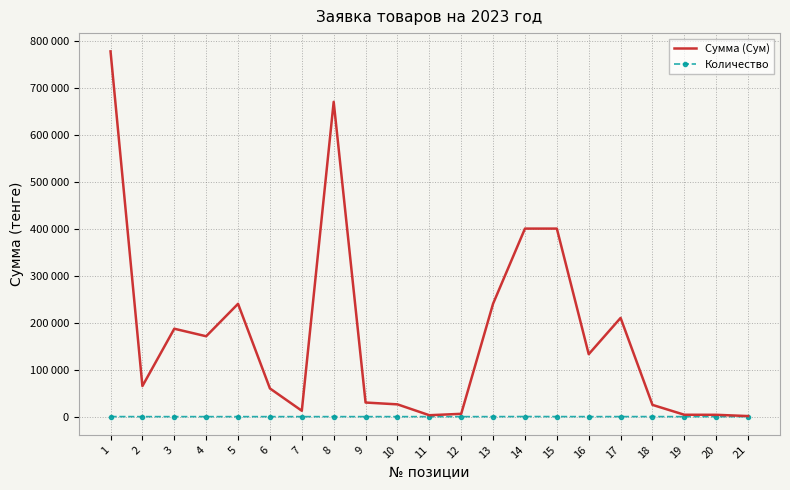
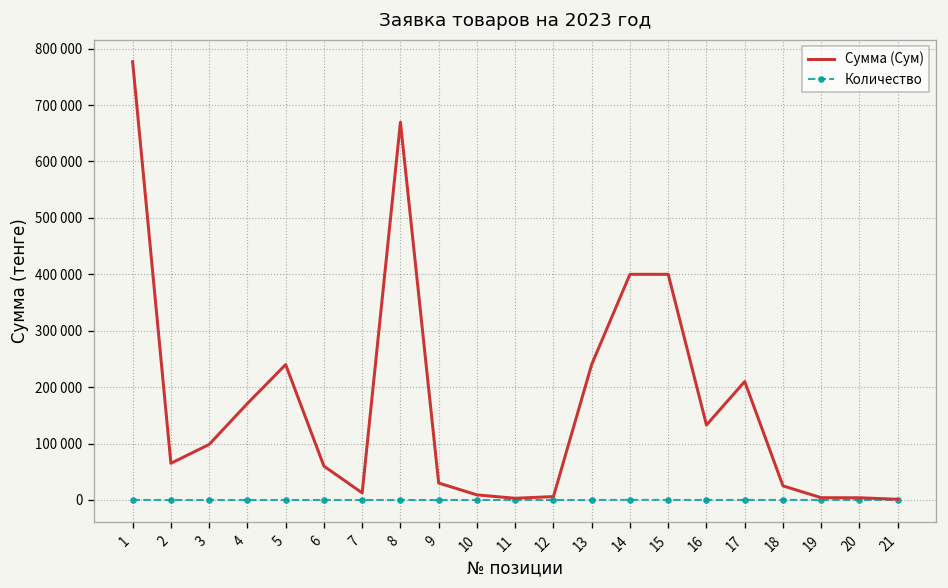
  {
    "Сумма (Сум)": {
      "1": 780000,
      "2": 70000,
-     "3": 190000,
+     "3": 100000,
      "4": 170000,
      "5": 240000,
      "6": 60000,
      "7": 10000,
      "8": 670000,
      "9": 30000,
-     "10": 30000,
+     "10": 10000,
      "12": 10000,
      "13": 240000,
      "14": 400000,
      "15": 400000,
      "16": 130000,
      "17": 210000,
      "18": 30000
    },
    "Количество": {
      "1": 0,
      "2": 0,
      "3": 0,
      "4": 0,
      "5": 0,
      "6": 0,
      "7": 0,
      "8": 0,
      "9": 0,
      "10": 0,
      "12": 0,
      "13": 0,
      "14": 0,
      "15": 0,
      "16": 0,
      "17": 0,
      "18": 0
    }
  }
